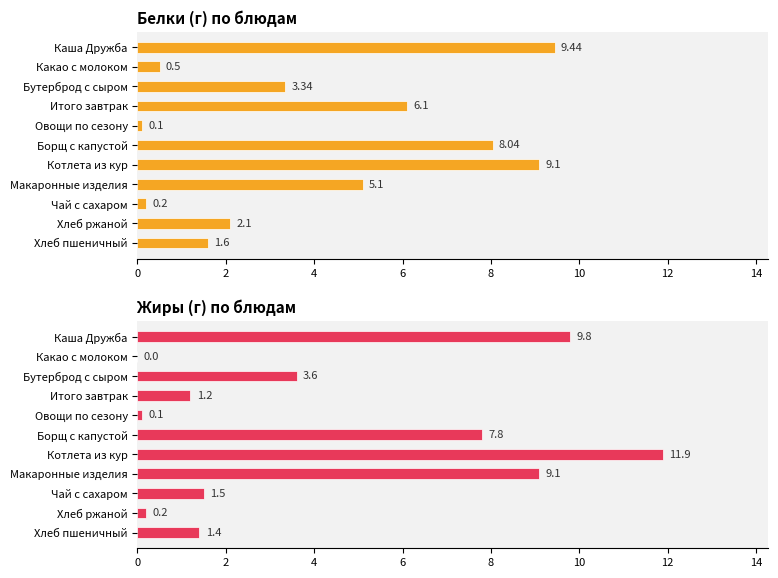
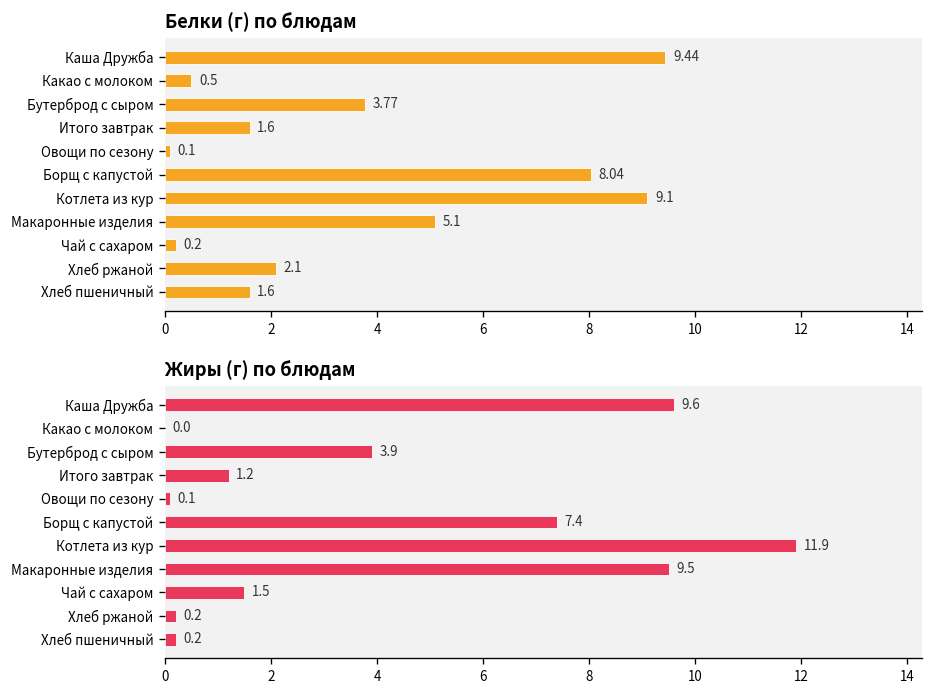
  {
    "Белки (г) по блюдам": {
      "Каша Дружба": 9.44,
      "Какао с молоком": 0.5,
-     "Бутерброд с сыром": 3.34,
-     "Итого завтрак": 6.1,
+     "Бутерброд с сыром": 3.77,
+     "Итого завтрак": 1.6,
      "Овощи по сезону": 0.1,
      "Борщ с капустой": 8.04,
      "Котлета из кур": 9.1,
      "Макаронные изделия": 5.1,
      "Чай с сахаром": 0.2,
      "Хлеб ржаной": 2.1,
      "Хлеб пшеничный": 1.6
    },
    "Жиры (г) по блюдам": {
-     "Каша Дружба": 9.8,
+     "Каша Дружба": 9.6,
      "Какао с молоком": 0.0,
-     "Бутерброд с сыром": 3.6,
+     "Бутерброд с сыром": 3.9,
      "Итого завтрак": 1.2,
      "Овощи по сезону": 0.1,
-     "Борщ с капустой": 7.8,
+     "Борщ с капустой": 7.4,
      "Котлета из кур": 11.9,
-     "Макаронные изделия": 9.1,
+     "Макаронные изделия": 9.5,
      "Чай с сахаром": 1.5,
      "Хлеб ржаной": 0.2,
-     "Хлеб пшеничный": 1.4
+     "Хлеб пшеничный": 0.2
    }
  }
